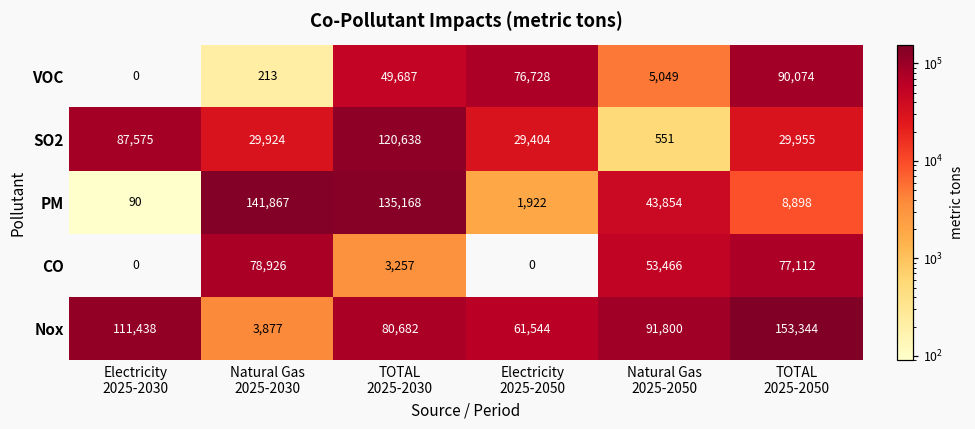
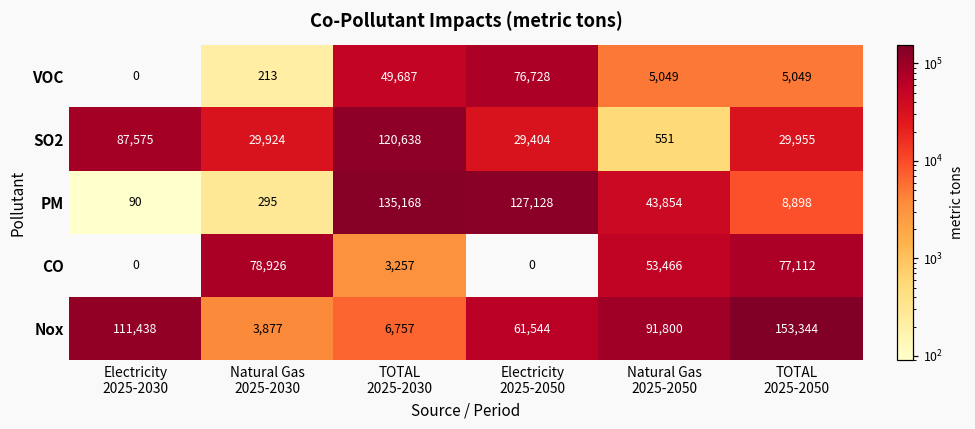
  {
    "VOC": {
      "Electricity 2025-2030": "0",
      "Natural Gas 2025-2030": "213",
      "TOTAL 2025-2030": "49,687",
      "Electricity 2025-2050": "76,728",
      "Natural Gas 2025-2050": "5,049",
-     "TOTAL 2025-2050": "90,074"
+     "TOTAL 2025-2050": "5,049"
    },
    "SO2": {
      "Electricity 2025-2030": "87,575",
      "Natural Gas 2025-2030": "29,924",
      "TOTAL 2025-2030": "120,638",
      "Electricity 2025-2050": "29,404",
      "Natural Gas 2025-2050": "551",
      "TOTAL 2025-2050": "29,955"
    },
    "PM": {
      "Electricity 2025-2030": "90",
-     "Natural Gas 2025-2030": "141,867",
+     "Natural Gas 2025-2030": "295",
      "TOTAL 2025-2030": "135,168",
-     "Electricity 2025-2050": "1,922",
+     "Electricity 2025-2050": "127,128",
      "Natural Gas 2025-2050": "43,854",
      "TOTAL 2025-2050": "8,898"
    },
    "CO": {
      "Electricity 2025-2030": "0",
      "Natural Gas 2025-2030": "78,926",
      "TOTAL 2025-2030": "3,257",
      "Electricity 2025-2050": "0",
      "Natural Gas 2025-2050": "53,466",
      "TOTAL 2025-2050": "77,112"
    },
    "Nox": {
      "Electricity 2025-2030": "111,438",
      "Natural Gas 2025-2030": "3,877",
-     "TOTAL 2025-2030": "80,682",
+     "TOTAL 2025-2030": "6,757",
      "Electricity 2025-2050": "61,544",
      "Natural Gas 2025-2050": "91,800",
      "TOTAL 2025-2050": "153,344"
    }
  }
